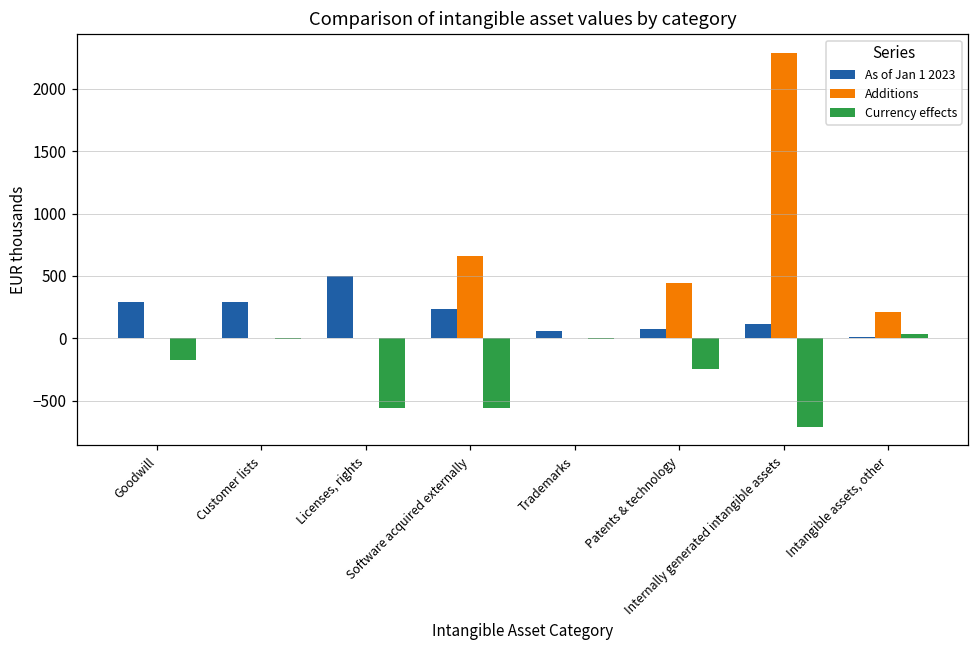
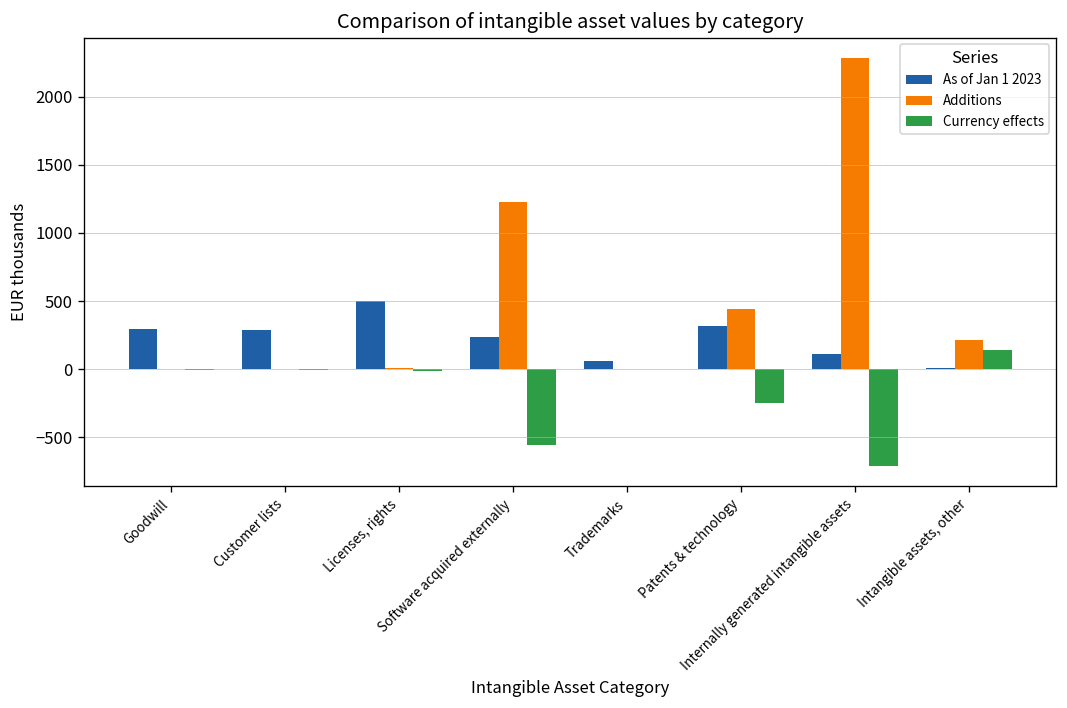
  {
    "As of Jan 1 2023": {
      "Goodwill": 290,
      "Customer lists": 290,
      "Licenses, rights": 500,
      "Software acquired externally": 240,
      "Trademarks": 60,
-     "Patents & technology": 70,
+     "Patents & technology": 310,
      "Internally generated intangible assets": 110
    },
    "Additions": {
      "Goodwill": 0,
      "Customer lists": 0,
-     "Software acquired externally": 660,
+     "Software acquired externally": 1230,
      "Trademarks": 0,
      "Patents & technology": 450,
      "Internally generated intangible assets": 2290,
      "Intangible assets, other": 210
    },
    "Currency effects": {
-     "Goodwill": -170,
-     "Licenses, rights": -560,
+     "Goodwill": -10,
+     "Licenses, rights": -20,
      "Software acquired externally": -560,
      "Patents & technology": -250,
      "Internally generated intangible assets": -710,
-     "Intangible assets, other": 40
+     "Intangible assets, other": 140
    }
  }
